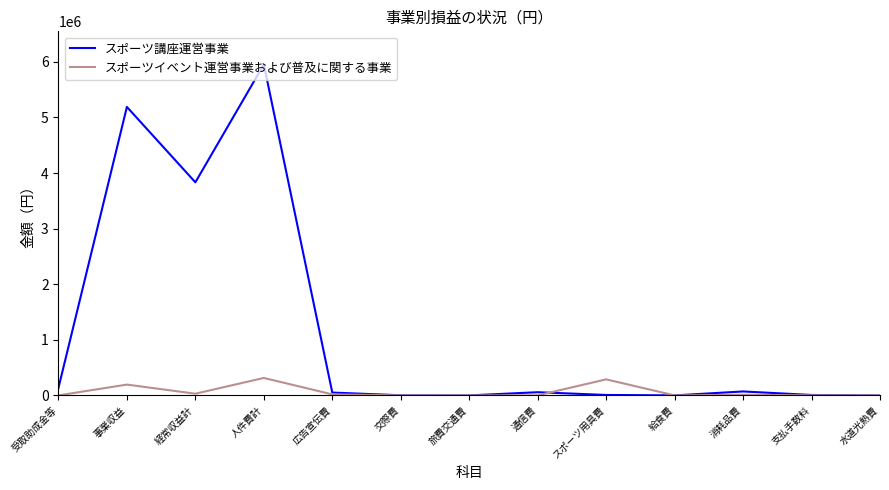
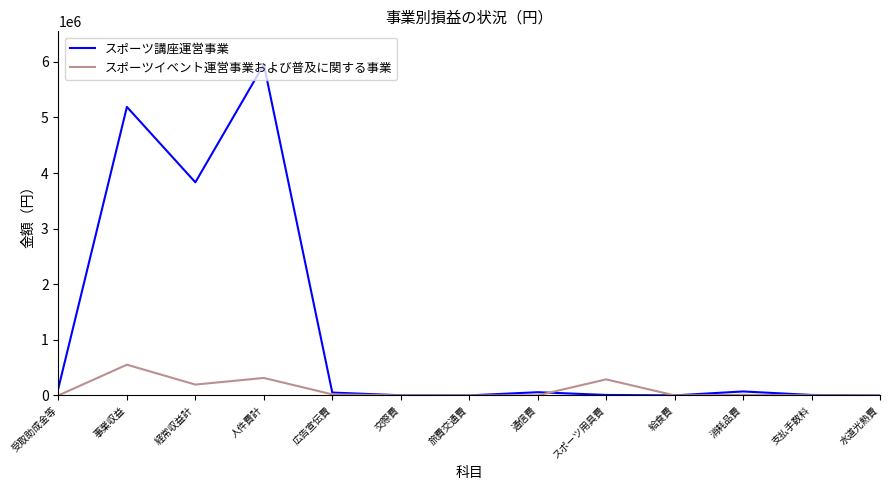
  {
    "スポーツ講座運営事業": {
      "受取助成金等": 100000,
      "事業収益": 5200000,
      "経常収益計": 3800000,
      "通信費": 100000,
      "スポーツ用具費": 0,
      "消耗品費": 100000
    },
    "スポーツイベント運営事業および普及に関する事業": {
      "受取助成金等": 0,
-     "事業収益": 200000,
-     "経常収益計": 0,
+     "事業収益": 600000,
+     "経常収益計": 200000,
      "人件費計": 300000,
      "通信費": 0,
      "スポーツ用具費": 300000,
      "消耗品費": 0
    }
  }
